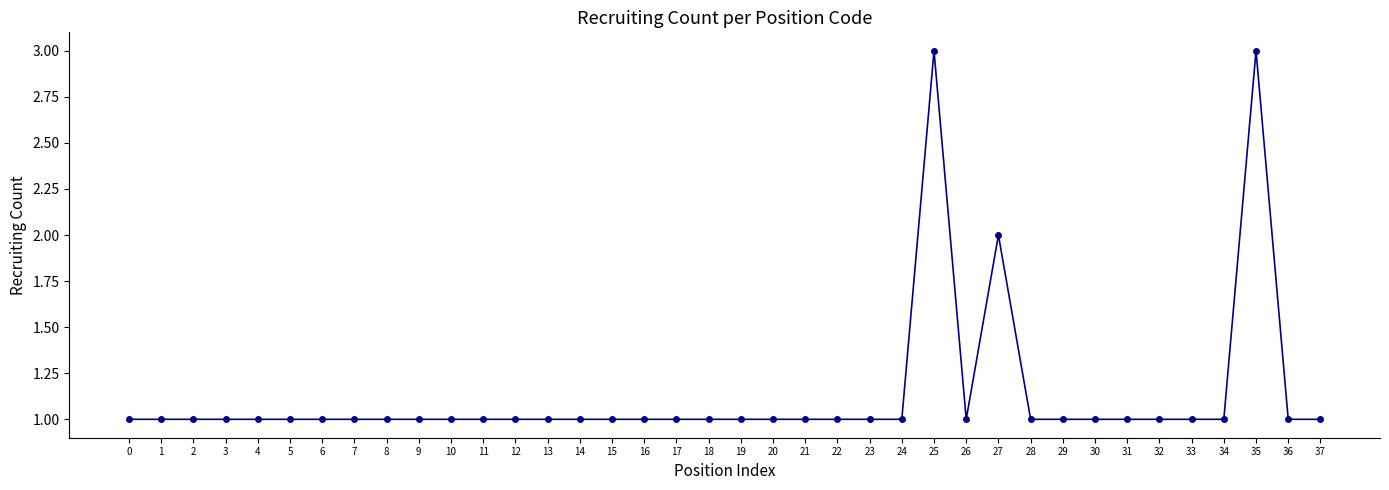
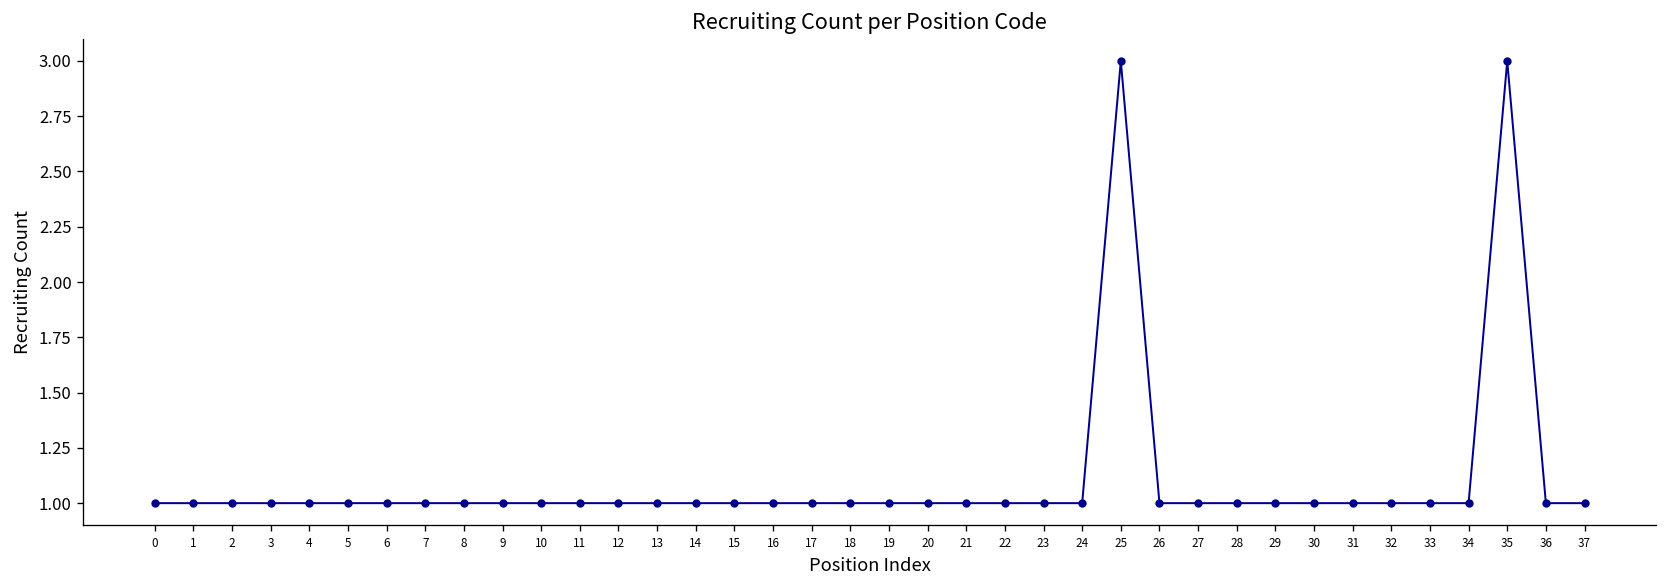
  {
    "0": 1,
    "1": 1,
    "2": 1,
    "3": 1,
    "4": 1,
    "5": 1,
    "6": 1,
    "7": 1,
    "8": 1,
    "9": 1,
    "10": 1,
    "11": 1,
    "12": 1,
    "13": 1,
    "14": 1,
    "15": 1,
    "16": 1,
    "17": 1,
    "18": 1,
    "19": 1,
    "20": 1,
    "21": 1,
    "22": 1,
    "23": 1,
    "24": 1,
    "25": 3,
    "26": 1,
-   "27": 2,
+   "27": 1,
    "28": 1,
    "29": 1,
    "30": 1,
    "31": 1,
    "32": 1,
    "33": 1,
    "34": 1,
    "35": 3,
    "36": 1,
    "37": 1
  }
